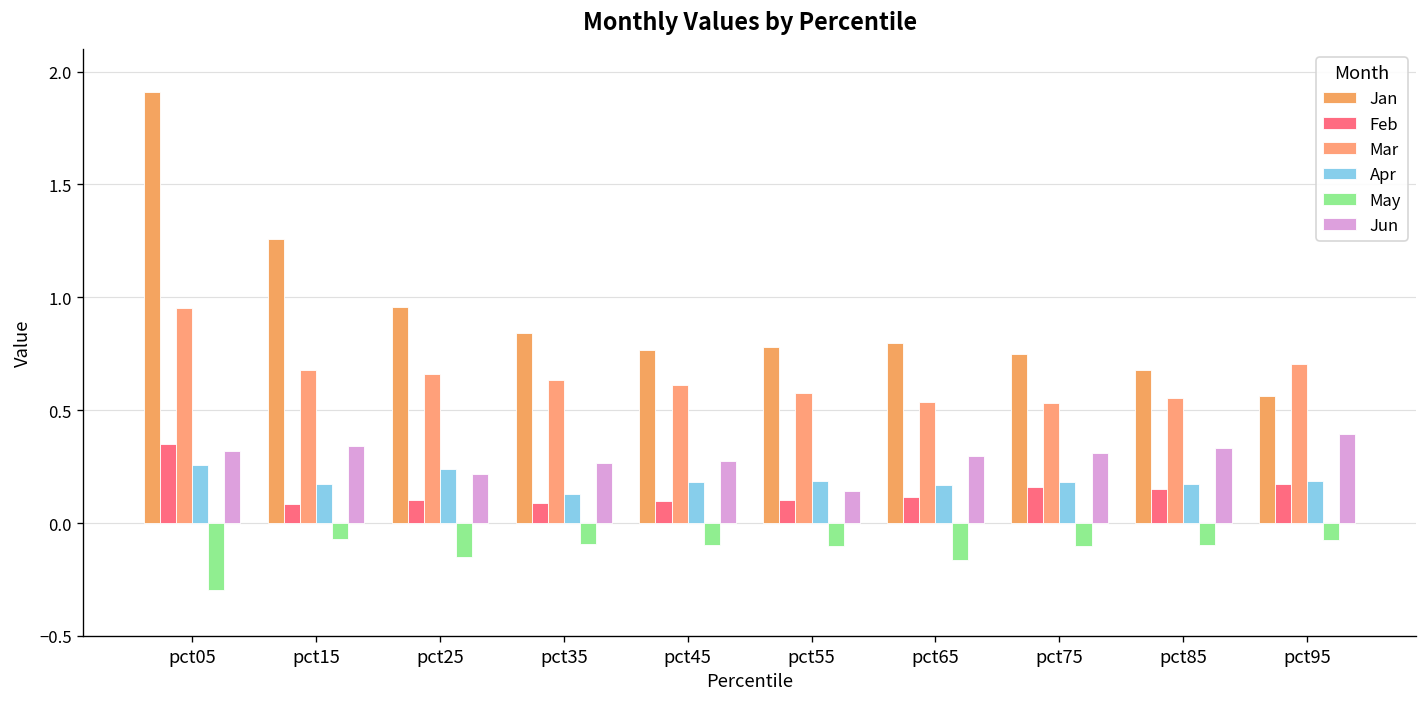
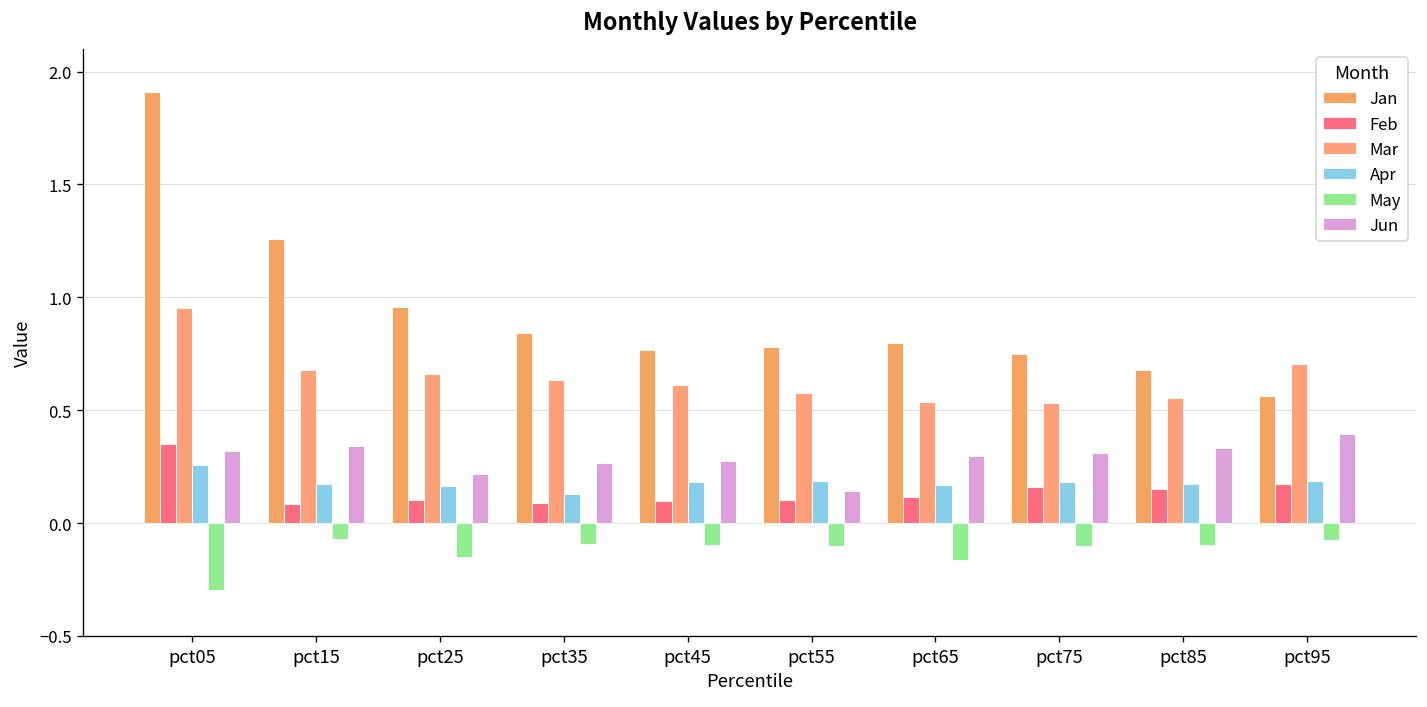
  {
    "Apr": {
      "pct05": 0.26,
      "pct15": 0.17,
-     "pct25": 0.24,
+     "pct25": 0.16,
      "pct35": 0.13,
      "pct45": 0.18,
      "pct55": 0.18,
      "pct65": 0.17,
      "pct75": 0.18,
      "pct85": 0.17,
      "pct95": 0.19
    },
    "May": {
      "pct05": -0.30,
      "pct15": -0.07,
      "pct25": -0.15,
      "pct35": -0.09,
      "pct45": -0.10,
      "pct55": -0.10,
      "pct65": -0.16,
      "pct75": -0.10,
      "pct85": -0.10,
      "pct95": -0.08
    },
    "Jun": {
      "pct05": 0.32,
      "pct15": 0.34,
      "pct25": 0.22,
      "pct35": 0.27,
      "pct45": 0.28,
      "pct55": 0.14,
      "pct65": 0.30,
      "pct75": 0.31,
      "pct85": 0.33,
      "pct95": 0.39
    }
  }
